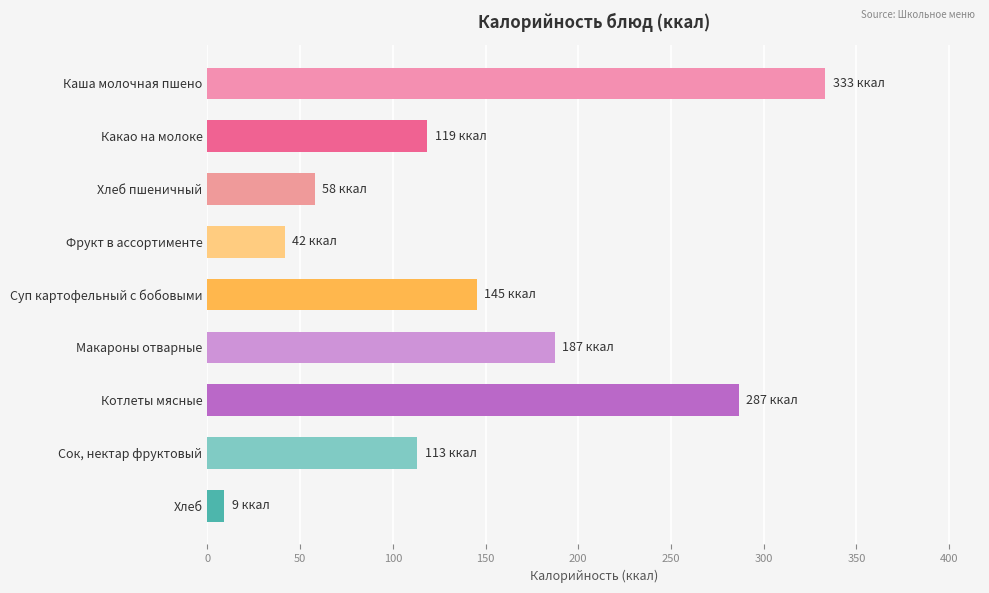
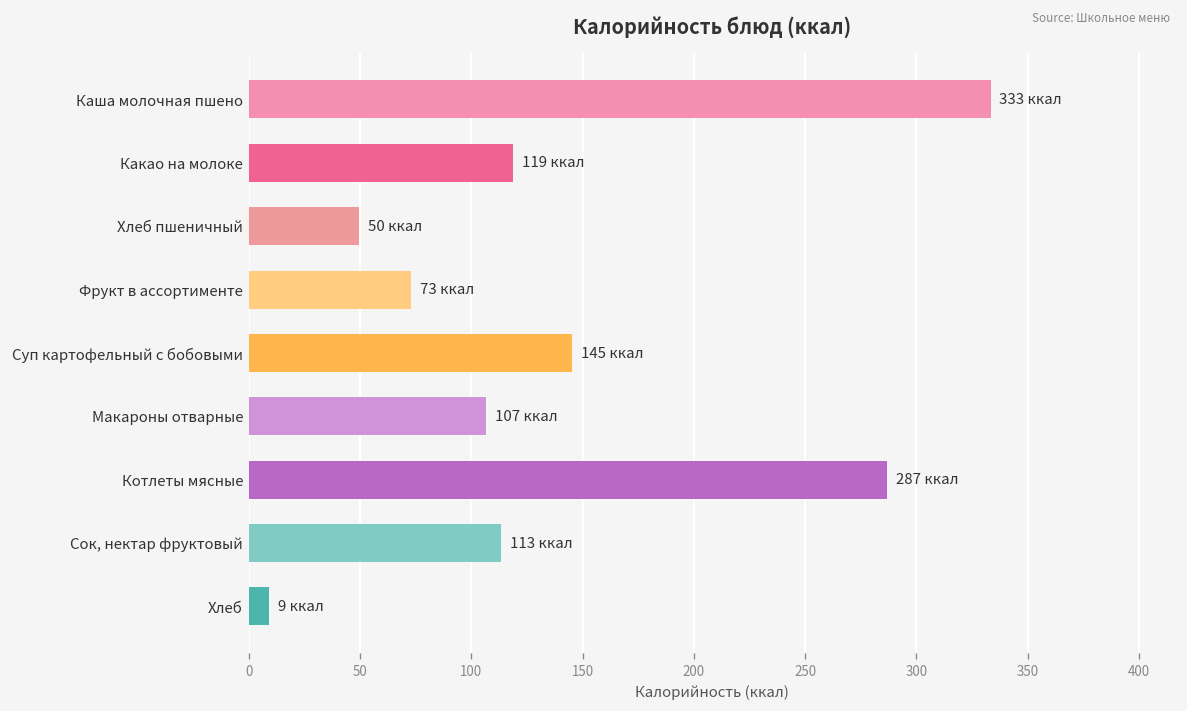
  {
    "Каша молочная пшено": 333,
    "Какао на молоке": 119,
-   "Хлеб пшеничный": 58,
-   "Фрукт в ассортименте": 42,
+   "Хлеб пшеничный": 50,
+   "Фрукт в ассортименте": 73,
    "Суп картофельный с бобовыми": 145,
-   "Макароны отварные": 187,
+   "Макароны отварные": 107,
    "Котлеты мясные": 287,
    "Сок, нектар фруктовый": 113,
    "Хлеб": 9
  }
